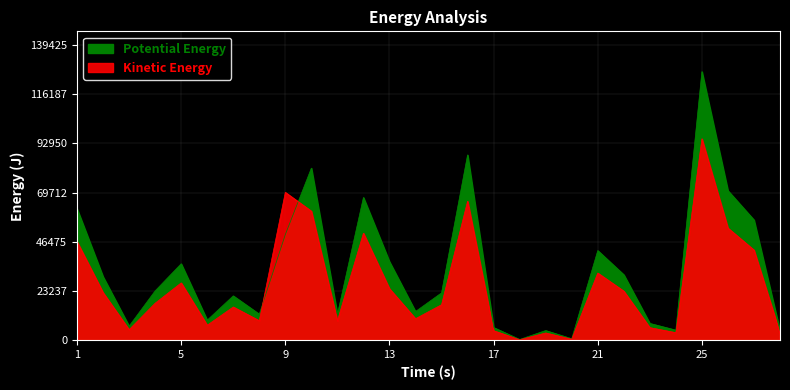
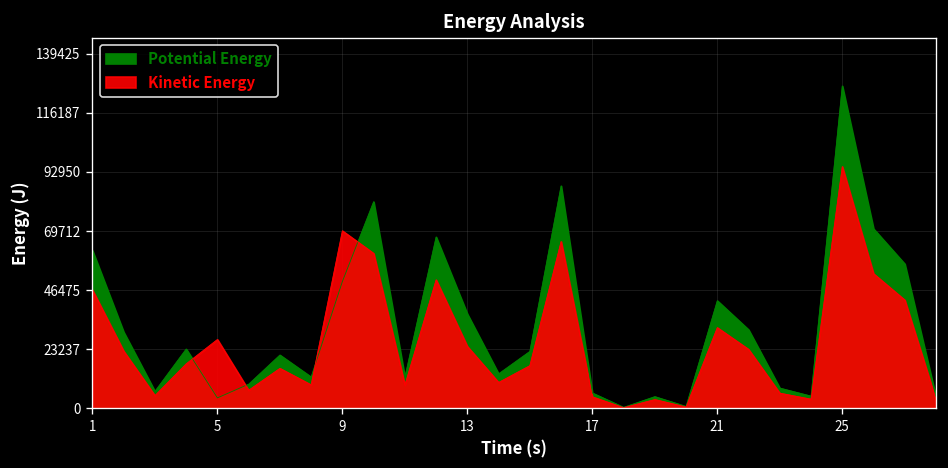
  {
    "Potential Energy": {
      "1": 62000,
-     "5": 36000,
+     "5": 4000,
      "9": 50000,
      "13": 37000,
      "17": 6000,
      "21": 42000,
      "25": 127000
    },
    "Kinetic Energy": {
      "1": 47000,
      "5": 27000,
      "9": 70000,
      "13": 24000,
      "17": 5000,
      "21": 32000,
      "25": 95000
    }
  }
